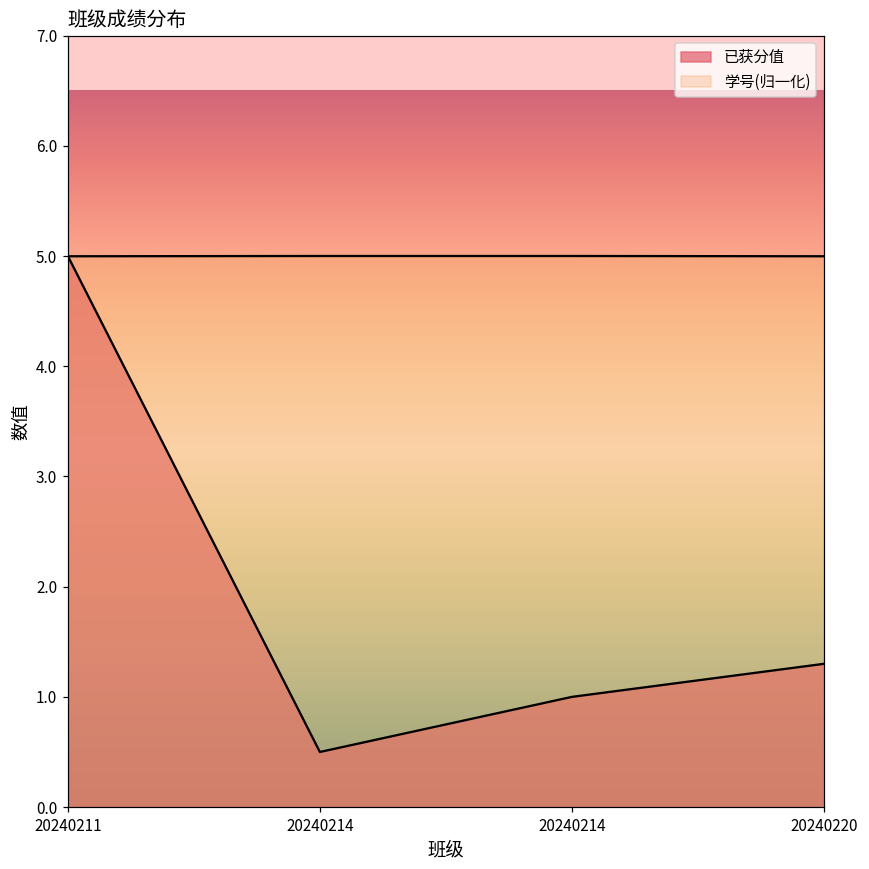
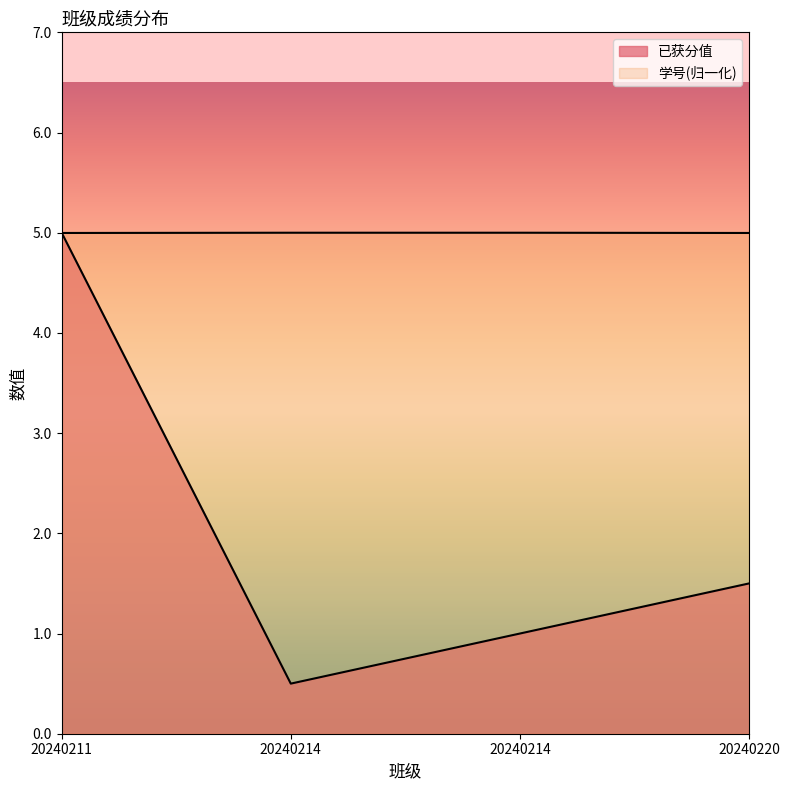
  {
    "已获分值": {
-     "20240220": 1.3
+     "20240220": 1.5
    },
    "学号(归一化)": {
      "20240220": 5.0
    }
  }
